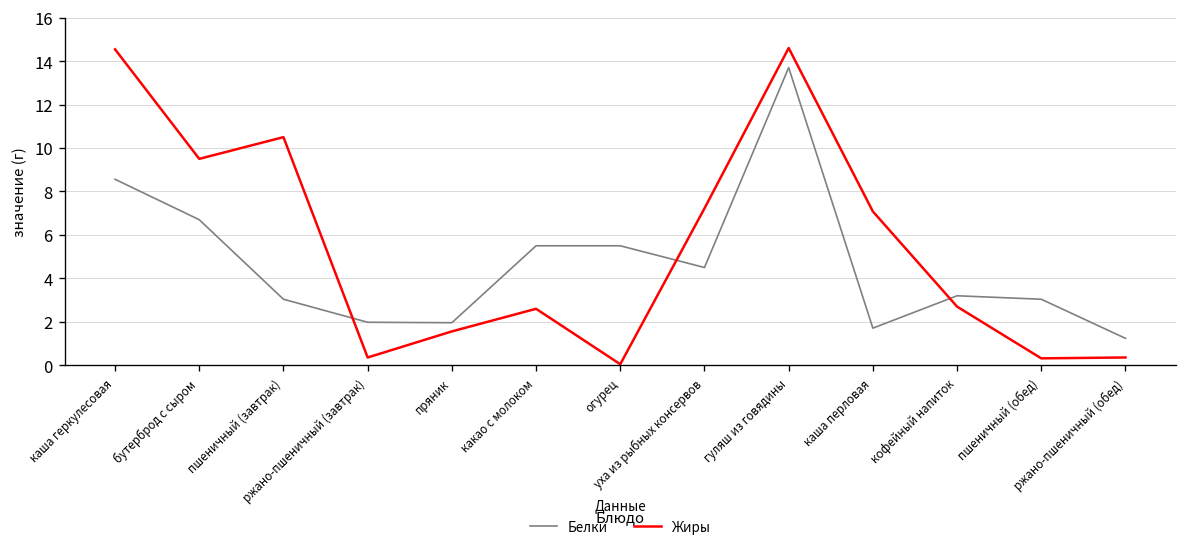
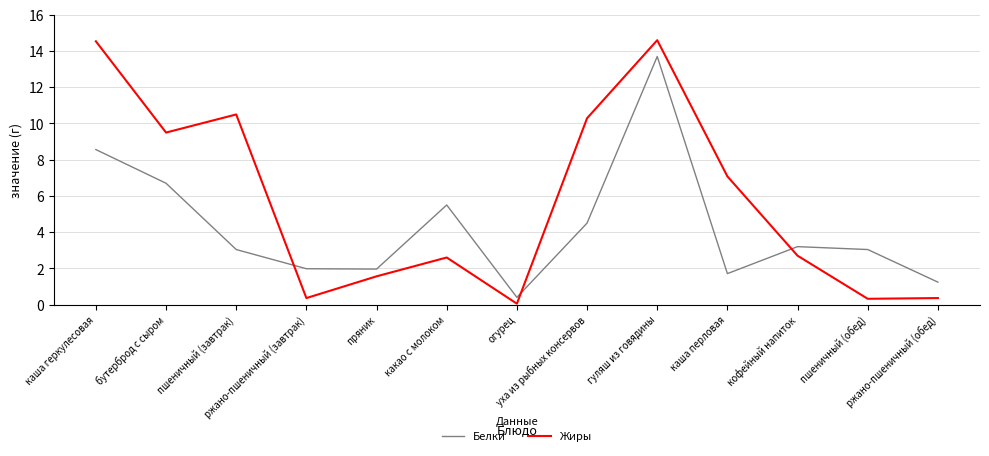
  {
    "Белки": {
      "каша геркулесовая": 8.6,
      "бутерброд с сыром": 6.7,
      "пшеничный (завтрак)": 3.0,
      "ржано-пшеничный (завтрак)": 2.0,
      "пряник": 2.0,
      "какао с молоком": 5.5,
-     "огурец": 5.5,
+     "огурец": 0.4,
      "уха из рыбных консервов": 4.5,
      "гуляш из говядины": 13.7,
      "каша перловая": 1.7,
      "кофейный напиток": 3.2,
      "пшеничный (обед)": 3.0,
      "ржано-пшеничный (обед)": 1.2
    },
    "Жиры": {
      "каша геркулесовая": 14.5,
      "бутерброд с сыром": 9.5,
      "пшеничный (завтрак)": 10.5,
      "ржано-пшеничный (завтрак)": 0.4,
      "пряник": 1.6,
      "какао с молоком": 2.6,
      "огурец": 0.1,
-     "уха из рыбных консервов": 7.2,
+     "уха из рыбных консервов": 10.3,
      "гуляш из говядины": 14.6,
      "каша перловая": 7.1,
      "кофейный напиток": 2.7,
      "пшеничный (обед)": 0.3,
      "ржано-пшеничный (обед)": 0.4
    }
  }
